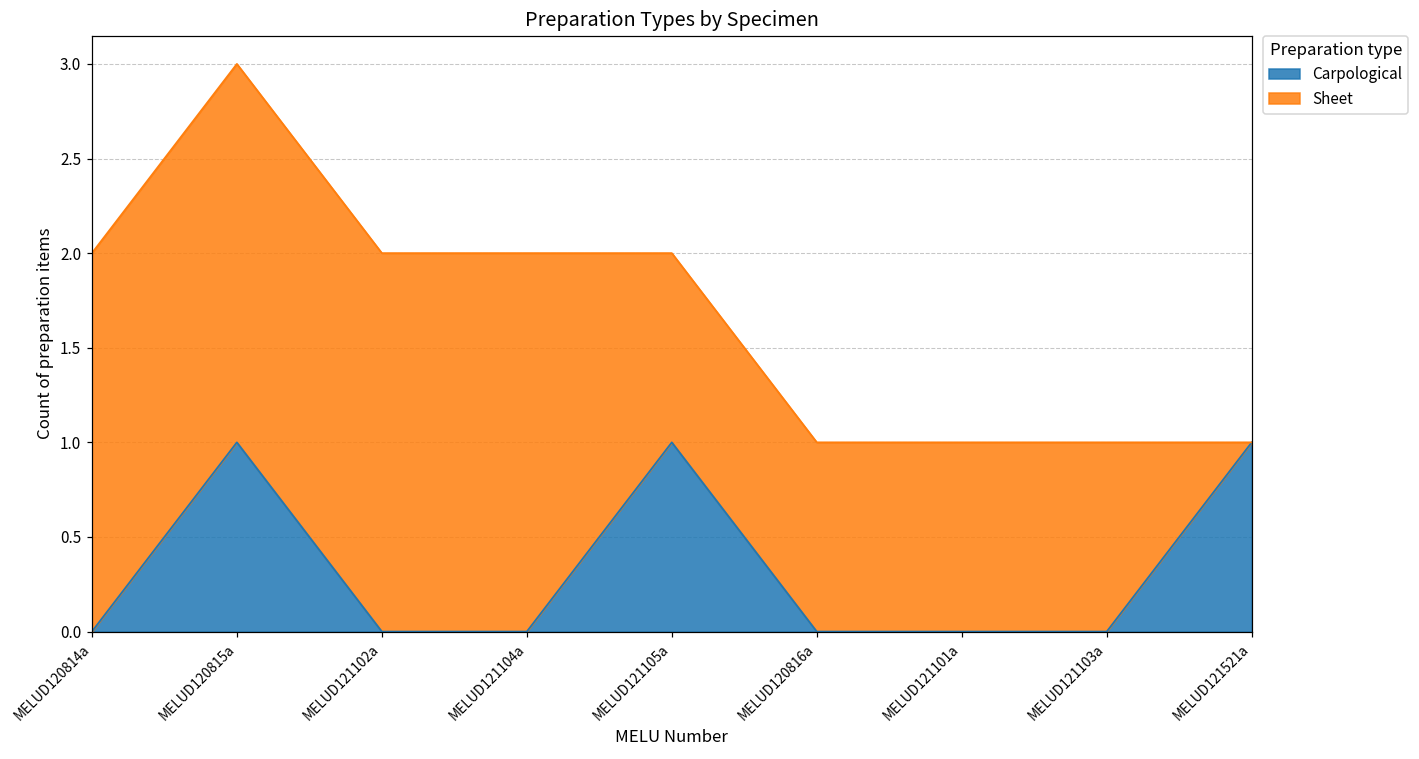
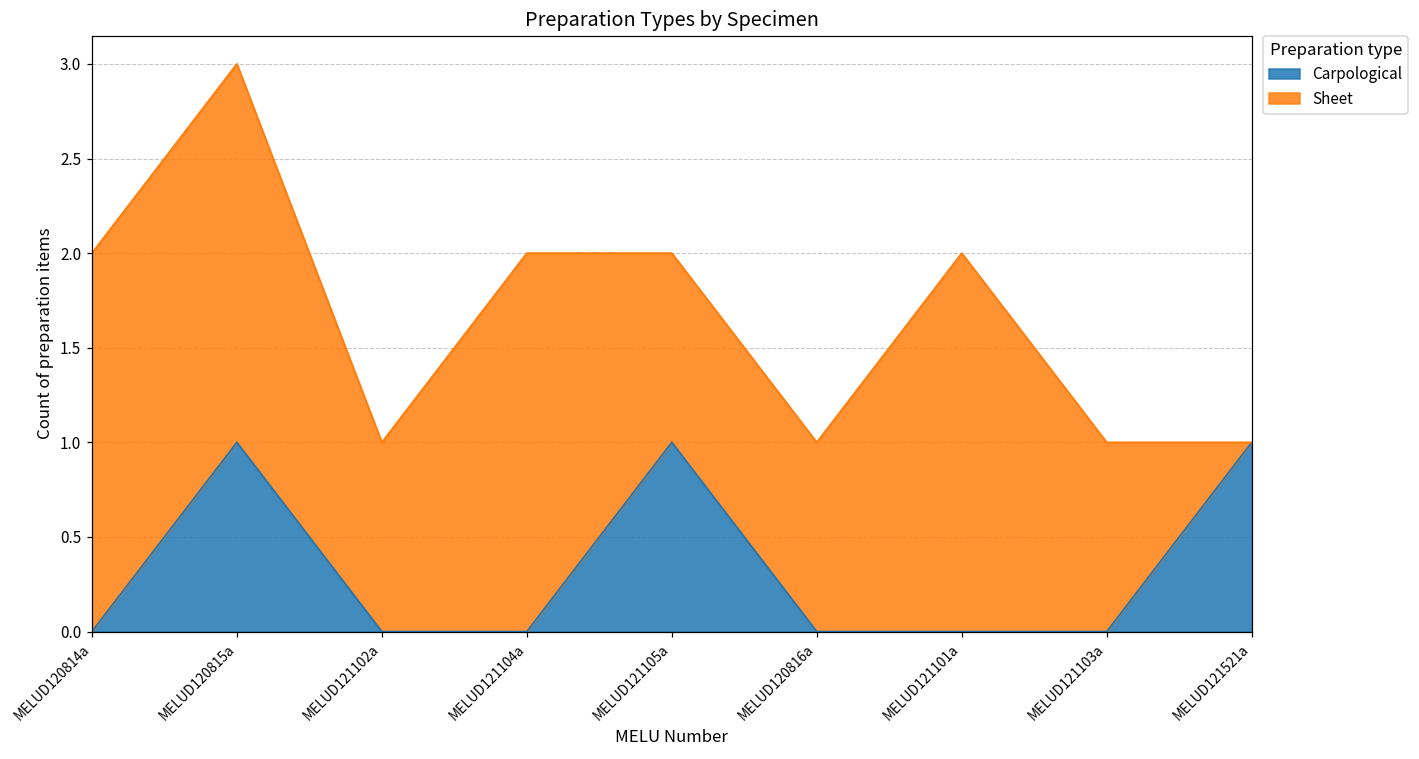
  {
    "Carpological": {
      "MELUD120814a": 0,
      "MELUD120815a": 1,
      "MELUD121102a": 0,
      "MELUD121104a": 0,
      "MELUD121105a": 1,
      "MELUD120816a": 0,
      "MELUD121101a": 0,
      "MELUD121103a": 0
    },
    "Sheet": {
      "MELUD120814a": 2,
      "MELUD120815a": 2,
-     "MELUD121102a": 2,
+     "MELUD121102a": 1,
      "MELUD121104a": 2,
      "MELUD121105a": 1,
      "MELUD120816a": 1,
-     "MELUD121101a": 1,
+     "MELUD121101a": 2,
      "MELUD121103a": 1
    }
  }
